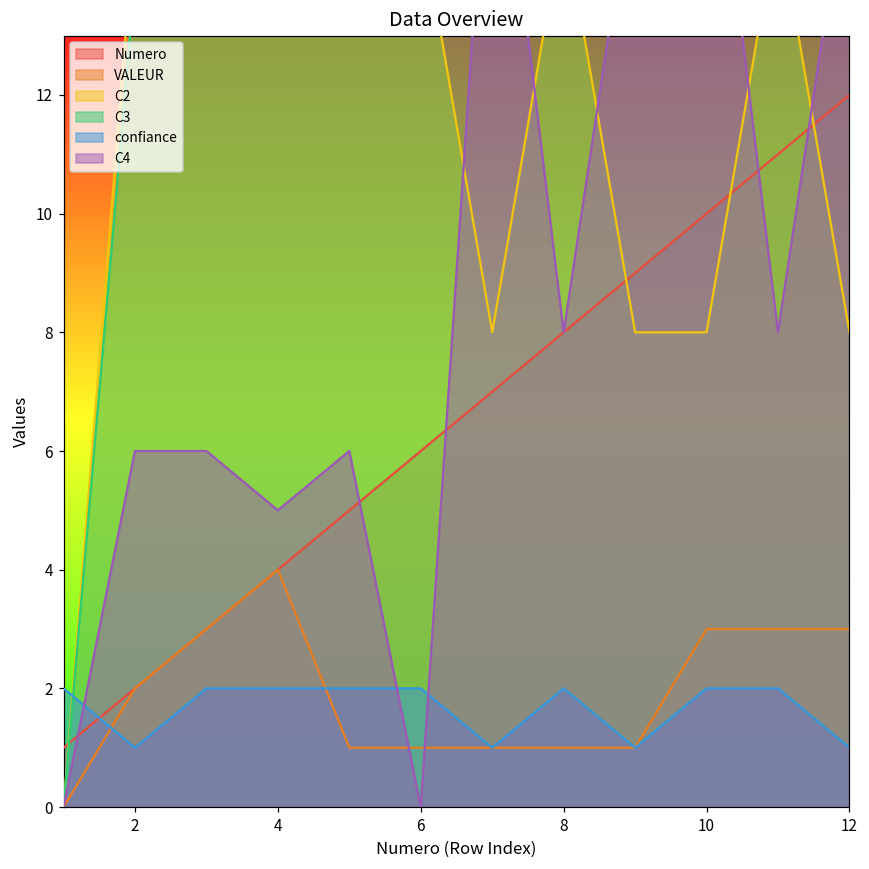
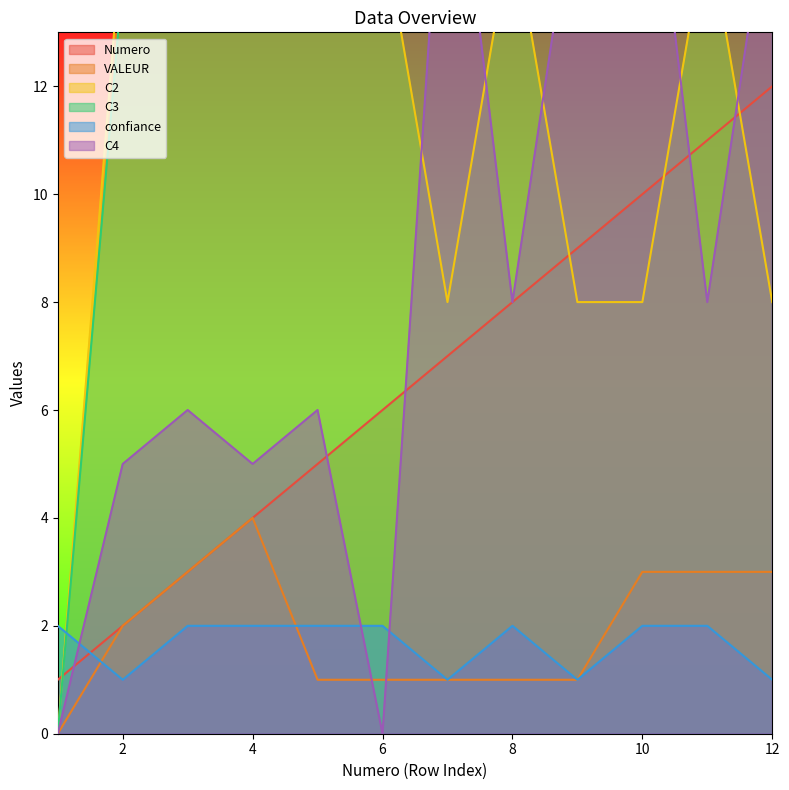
  {
    "confiance": {
      "2": 1,
      "4": 2,
      "6": 2,
      "8": 2,
      "10": 2,
      "12": 1
    },
    "C4": {
-     "2": 6,
+     "2": 5,
      "4": 5,
      "6": 0
    }
  }
